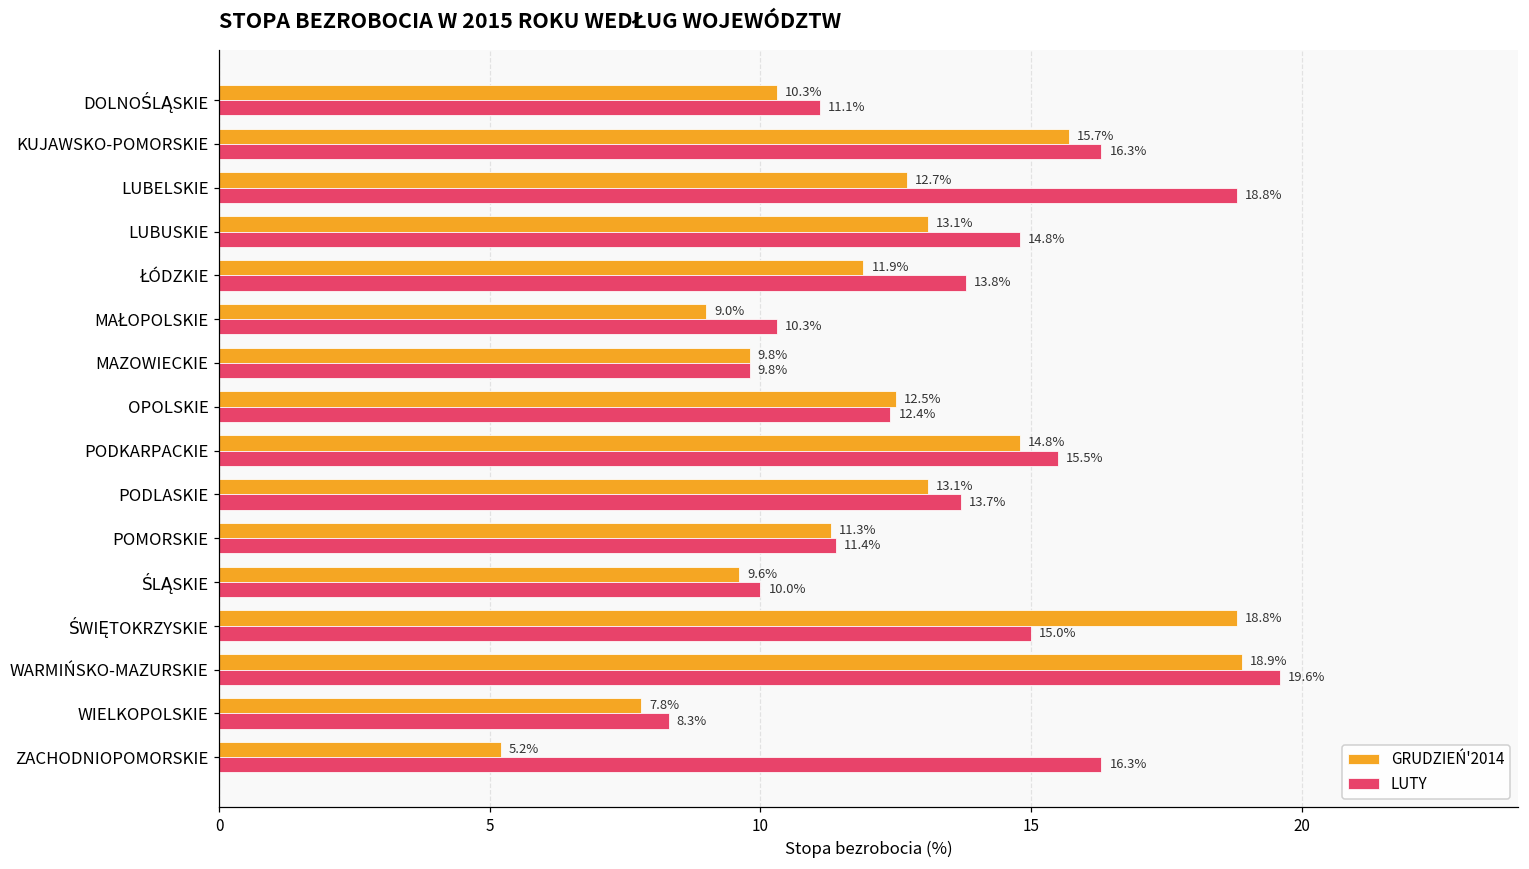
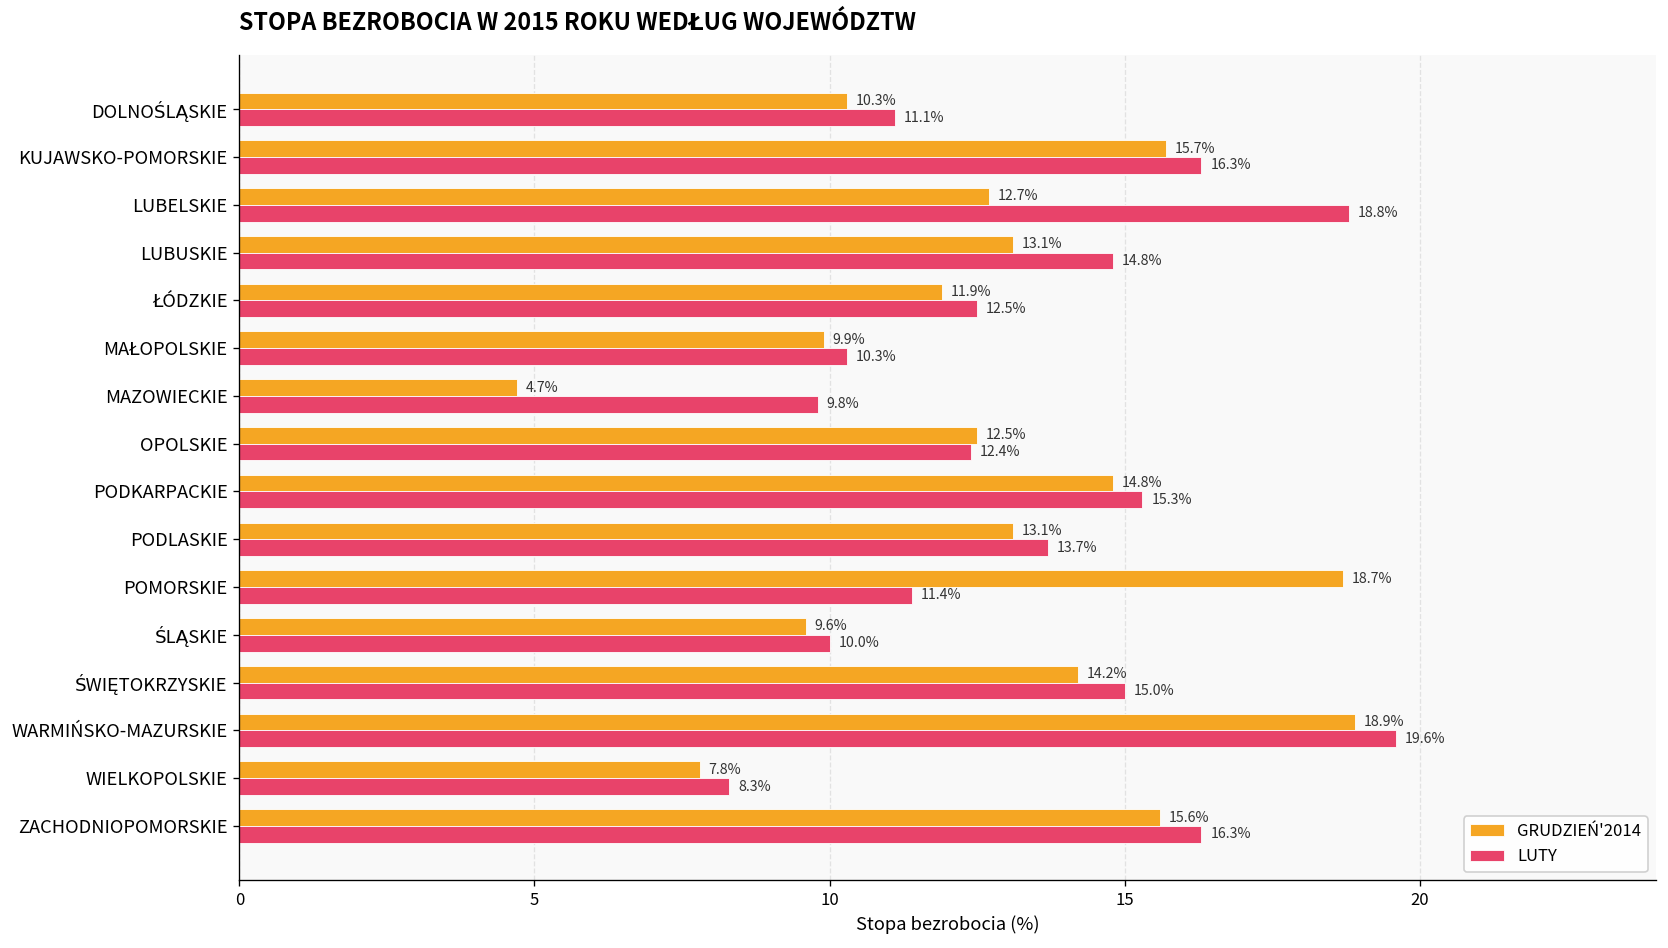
  {
    "GRUDZIEŃ'2014": {
      "DOLNOŚLĄSKIE": "10.3%",
      "KUJAWSKO-POMORSKIE": "15.7%",
      "LUBELSKIE": "12.7%",
      "LUBUSKIE": "13.1%",
      "ŁÓDZKIE": "11.9%",
-     "MAŁOPOLSKIE": "9.0%",
-     "MAZOWIECKIE": "9.8%",
+     "MAŁOPOLSKIE": "9.9%",
+     "MAZOWIECKIE": "4.7%",
      "OPOLSKIE": "12.5%",
      "PODKARPACKIE": "14.8%",
      "PODLASKIE": "13.1%",
-     "POMORSKIE": "11.3%",
+     "POMORSKIE": "18.7%",
      "ŚLĄSKIE": "9.6%",
-     "ŚWIĘTOKRZYSKIE": "18.8%",
+     "ŚWIĘTOKRZYSKIE": "14.2%",
      "WARMIŃSKO-MAZURSKIE": "18.9%",
      "WIELKOPOLSKIE": "7.8%",
-     "ZACHODNIOPOMORSKIE": "5.2%"
+     "ZACHODNIOPOMORSKIE": "15.6%"
    },
    "LUTY": {
      "DOLNOŚLĄSKIE": "11.1%",
      "KUJAWSKO-POMORSKIE": "16.3%",
      "LUBELSKIE": "18.8%",
      "LUBUSKIE": "14.8%",
-     "ŁÓDZKIE": "13.8%",
+     "ŁÓDZKIE": "12.5%",
      "MAŁOPOLSKIE": "10.3%",
      "MAZOWIECKIE": "9.8%",
      "OPOLSKIE": "12.4%",
-     "PODKARPACKIE": "15.5%",
+     "PODKARPACKIE": "15.3%",
      "PODLASKIE": "13.7%",
      "POMORSKIE": "11.4%",
      "ŚLĄSKIE": "10.0%",
      "ŚWIĘTOKRZYSKIE": "15.0%",
      "WARMIŃSKO-MAZURSKIE": "19.6%",
      "WIELKOPOLSKIE": "8.3%",
      "ZACHODNIOPOMORSKIE": "16.3%"
    }
  }
